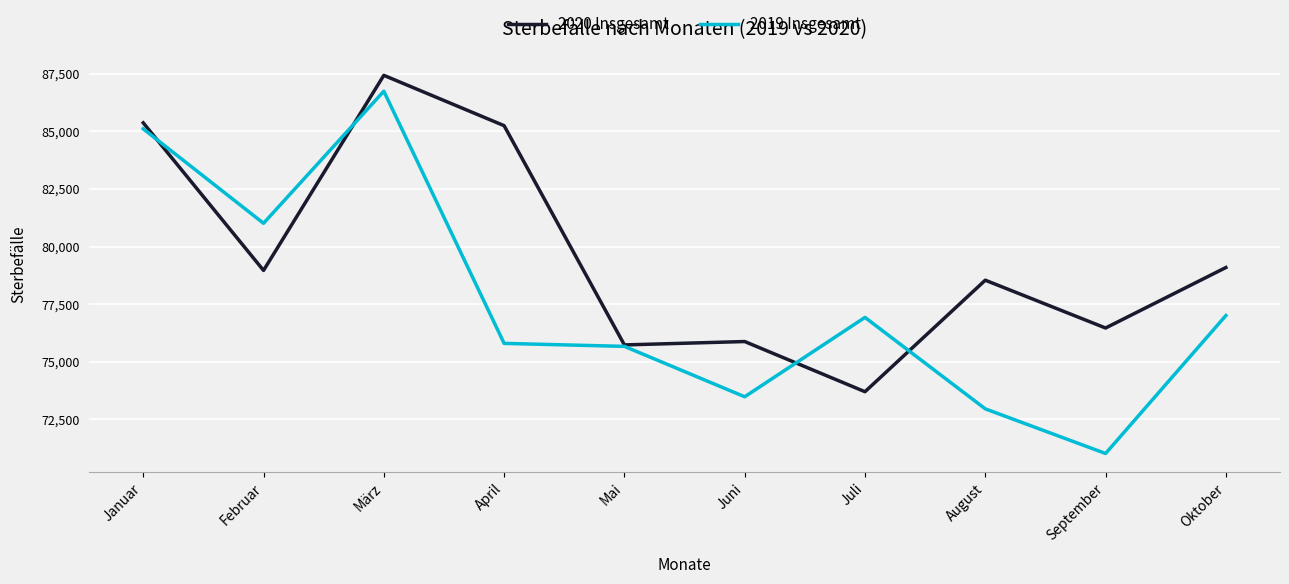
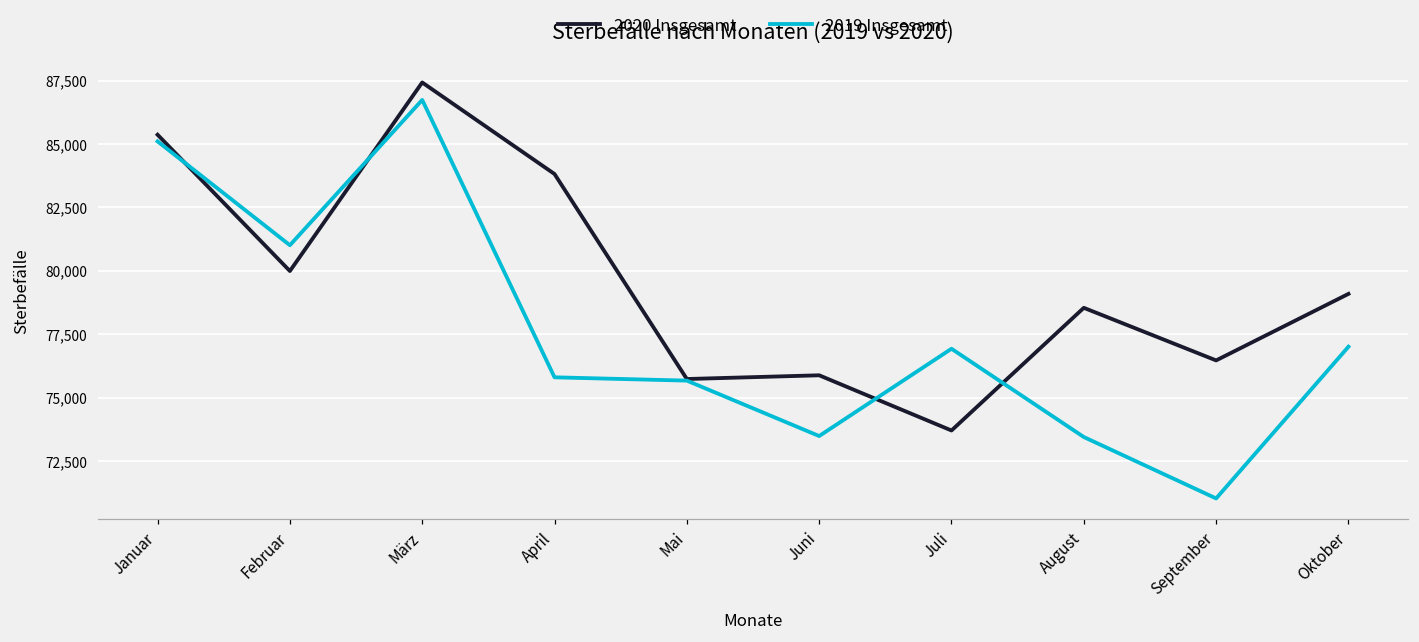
  {
    "2020 Insgesamt": {
      "Januar": "85,400",
-     "Februar": "79,000",
+     "Februar": "80,000",
      "März": "87,400",
-     "April": "85,200",
+     "April": "83,800",
      "Juni": "75,900",
      "Juli": "73,700",
      "August": "78,500",
      "September": "76,500",
      "Oktober": "79,100"
    },
    "2019 Insgesamt": {
      "Januar": "85,100",
      "Februar": "81,000",
      "März": "86,700",
      "April": "75,800",
      "Juni": "73,500",
      "Juli": "76,900",
-     "August": "73,000",
+     "August": "73,400",
      "September": "71,000",
      "Oktober": "77,000"
    }
  }
